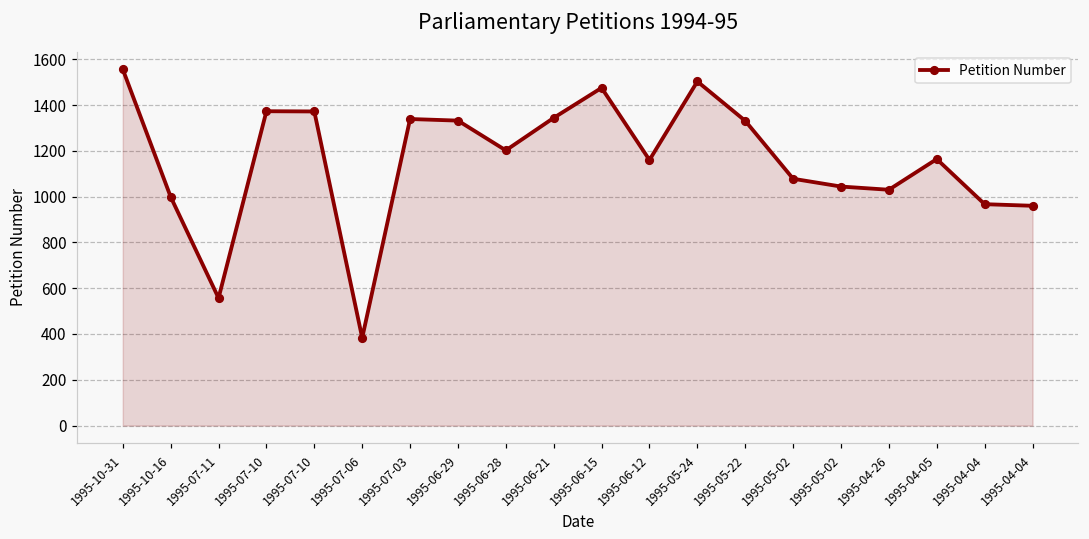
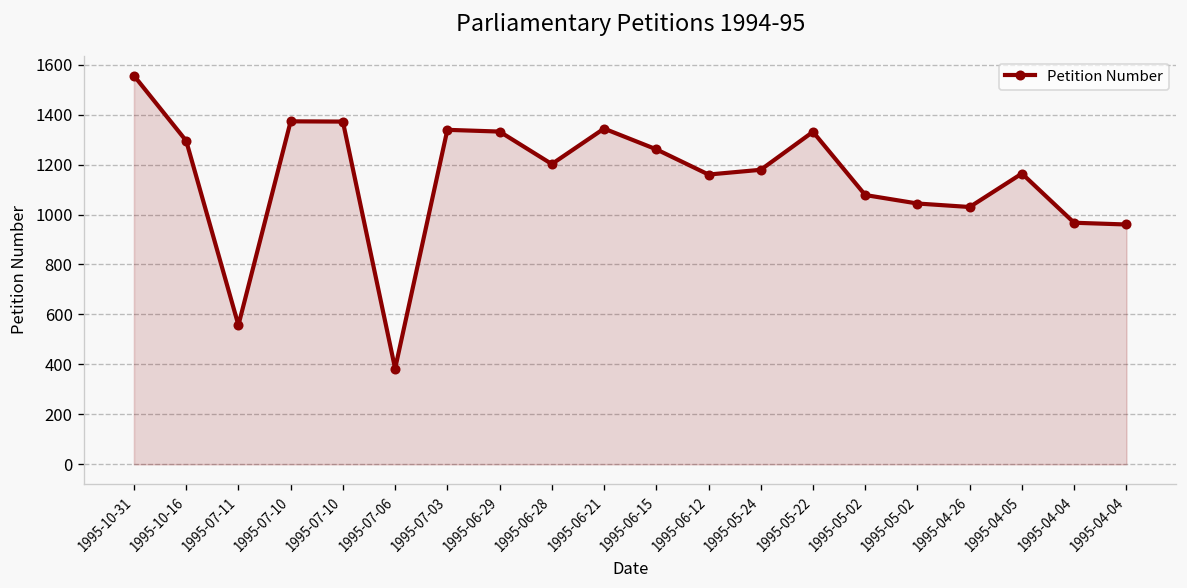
  {
    "1995-10-31": 1560,
-   "1995-10-16": 1000,
+   "1995-10-16": 1300,
    "1995-07-11": 560,
    "1995-07-06": 380,
    "1995-07-03": 1340,
    "1995-06-29": 1330,
    "1995-06-28": 1200,
    "1995-06-21": 1340,
-   "1995-06-15": 1480,
+   "1995-06-15": 1260,
    "1995-06-12": 1160,
-   "1995-05-24": 1500,
+   "1995-05-24": 1180,
    "1995-05-22": 1330,
    "1995-04-26": 1030,
    "1995-04-05": 1160
  }
